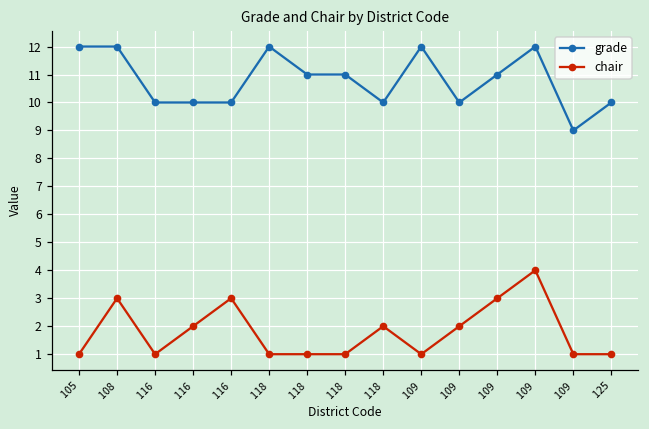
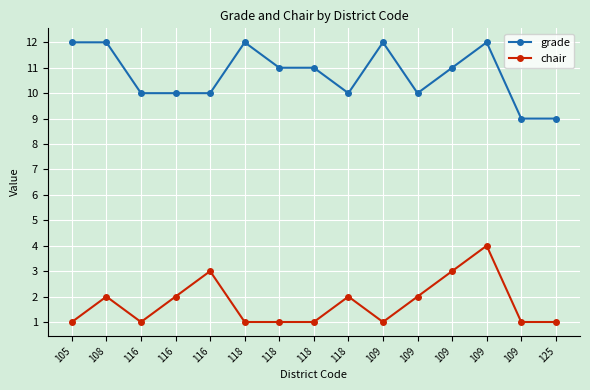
  {
    "grade": {
      "105": 12,
      "108": 12,
-     "125": 10
+     "125": 9
    },
    "chair": {
      "105": 1,
-     "108": 3,
+     "108": 2,
      "125": 1
    }
  }
